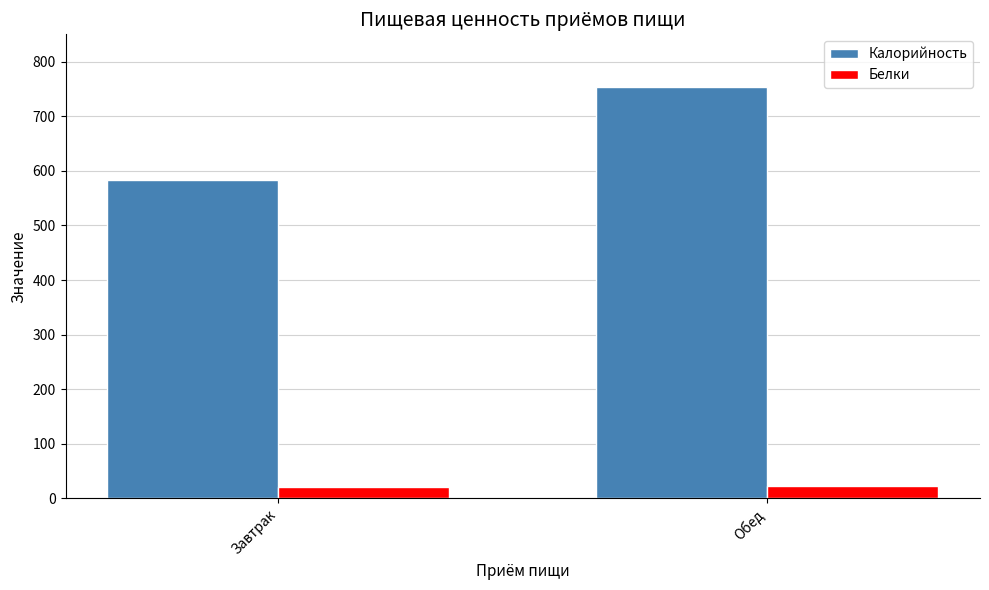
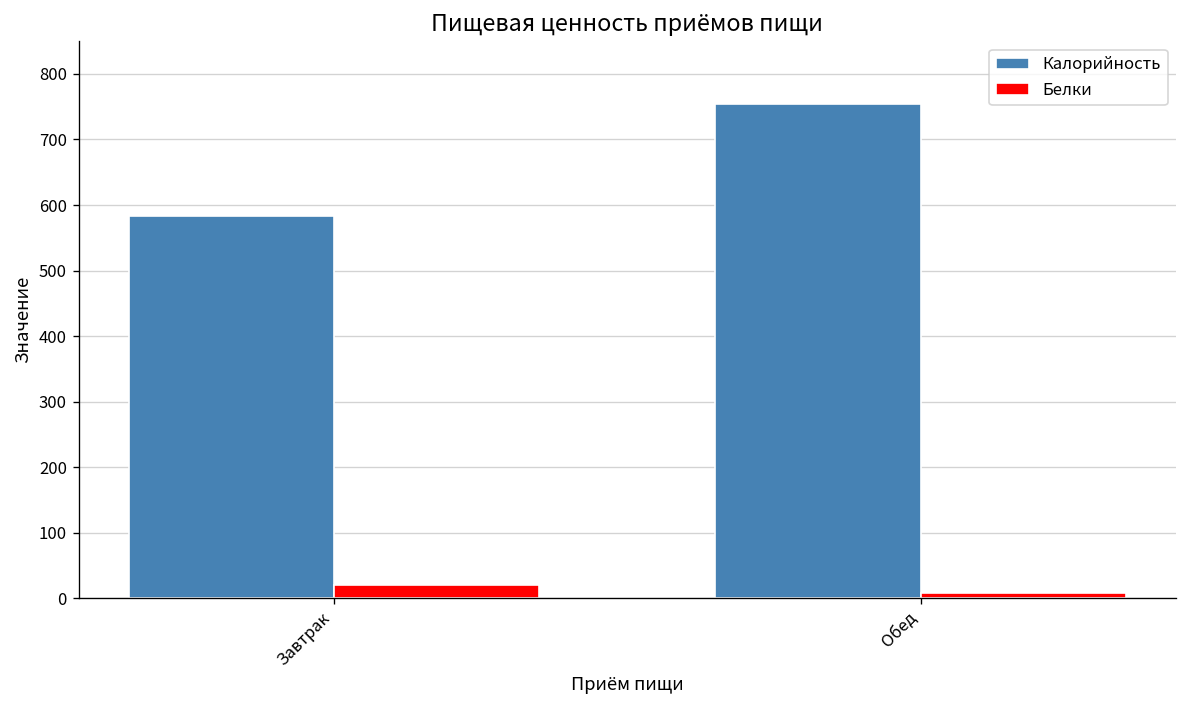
  {
    "Калорийность": {
      "Завтрак": 580,
      "Обед": 750
    },
    "Белки": {
      "Завтрак": 20,
-     "Обед": 20
+     "Обед": 10
    }
  }
